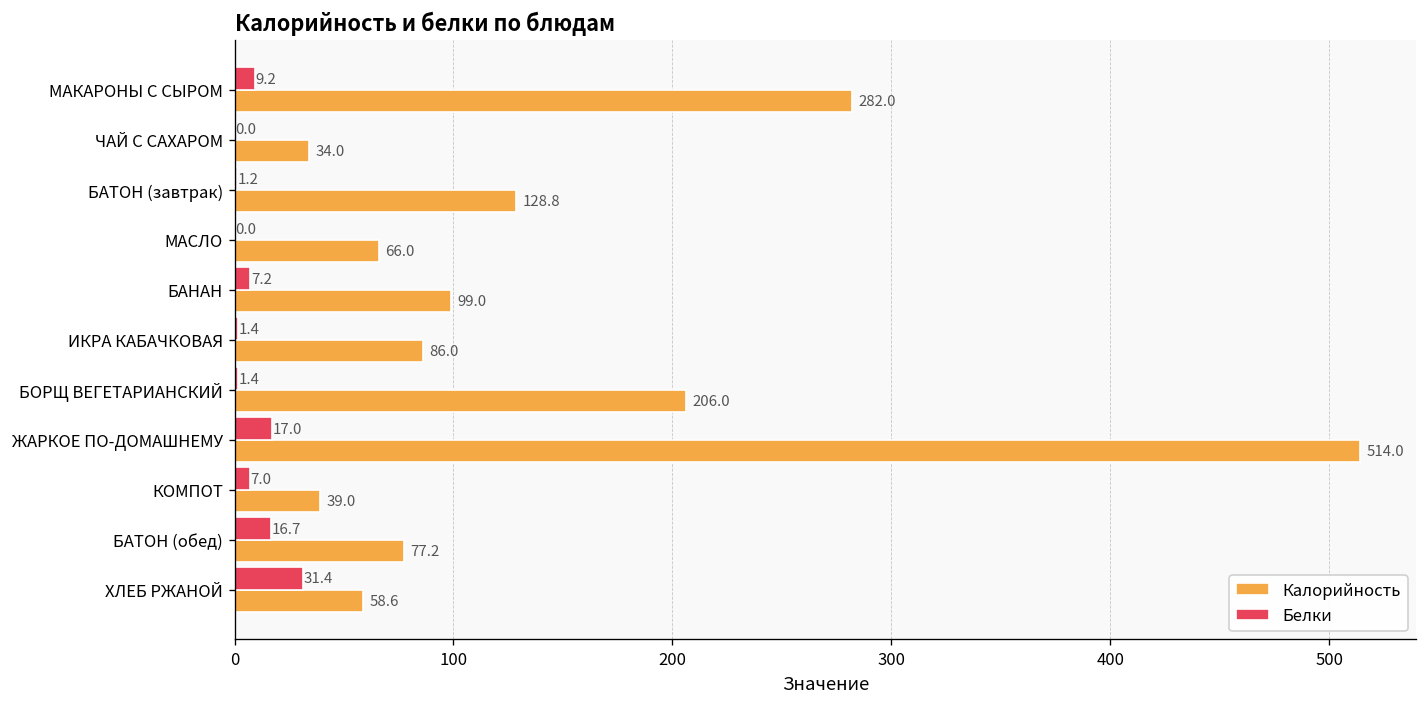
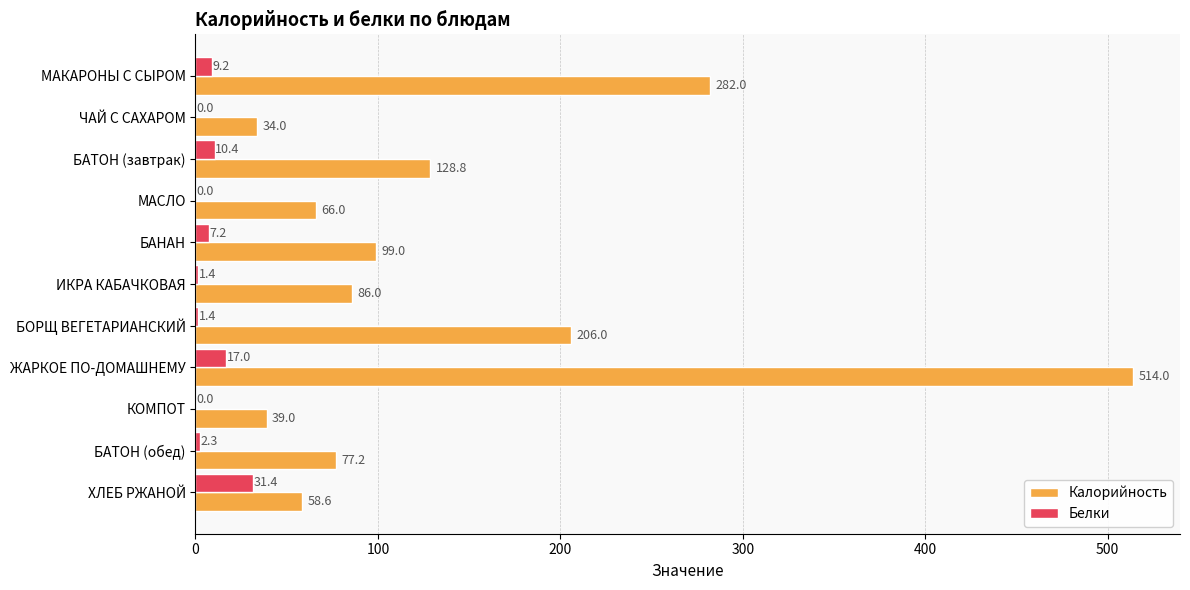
  {
    "Калорийность": {
      "МАКАРОНЫ С СЫРОМ": 282.0,
      "ЧАЙ С САХАРОМ": 34.0,
      "БАТОН (завтрак)": 128.8,
      "МАСЛО": 66.0,
      "БАНАН": 99.0,
      "ИКРА КАБАЧКОВАЯ": 86.0,
      "БОРЩ ВЕГЕТАРИАНСКИЙ": 206.0,
      "ЖАРКОЕ ПО-ДОМАШНЕМУ": 514.0,
      "КОМПОТ": 39.0,
      "БАТОН (обед)": 77.2,
      "ХЛЕБ РЖАНОЙ": 58.6
    },
    "Белки": {
      "МАКАРОНЫ С СЫРОМ": 9.2,
      "ЧАЙ С САХАРОМ": 0.0,
-     "БАТОН (завтрак)": 1.2,
+     "БАТОН (завтрак)": 10.4,
      "МАСЛО": 0.0,
      "БАНАН": 7.2,
      "ИКРА КАБАЧКОВАЯ": 1.4,
      "БОРЩ ВЕГЕТАРИАНСКИЙ": 1.4,
      "ЖАРКОЕ ПО-ДОМАШНЕМУ": 17.0,
-     "КОМПОТ": 7.0,
-     "БАТОН (обед)": 16.7,
+     "КОМПОТ": 0.0,
+     "БАТОН (обед)": 2.3,
      "ХЛЕБ РЖАНОЙ": 31.4
    }
  }
